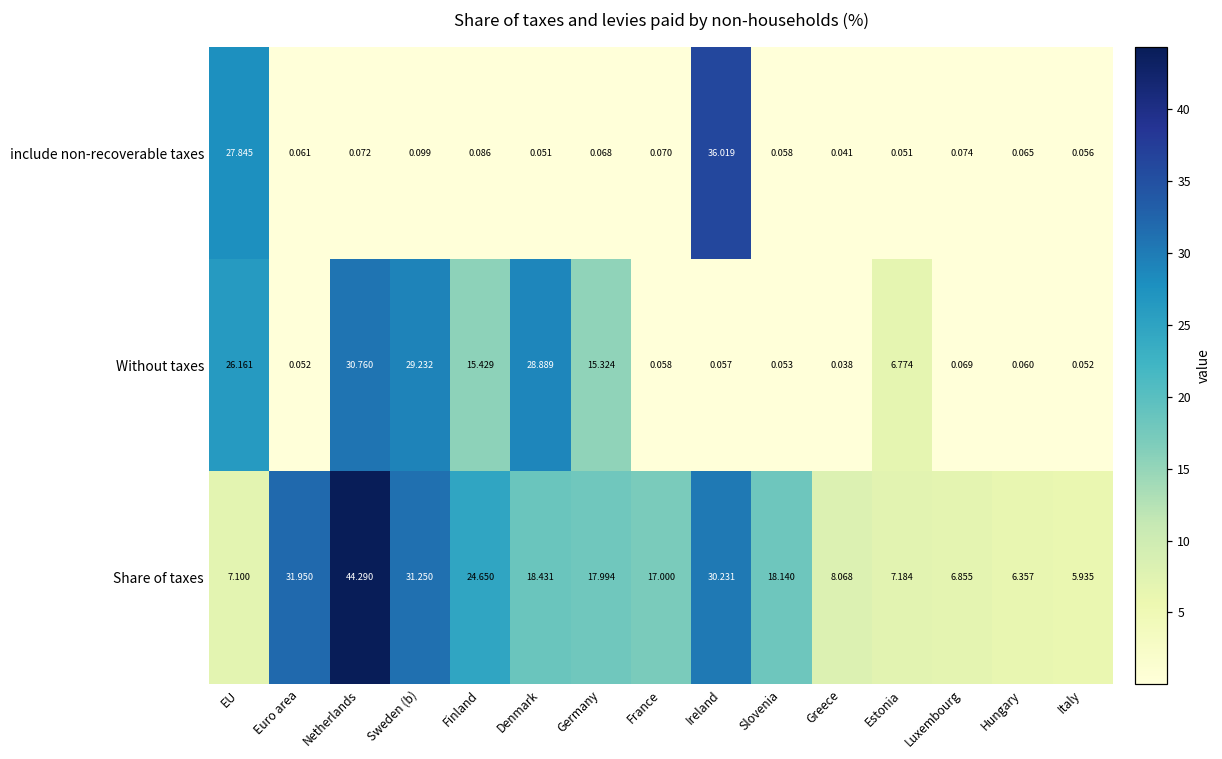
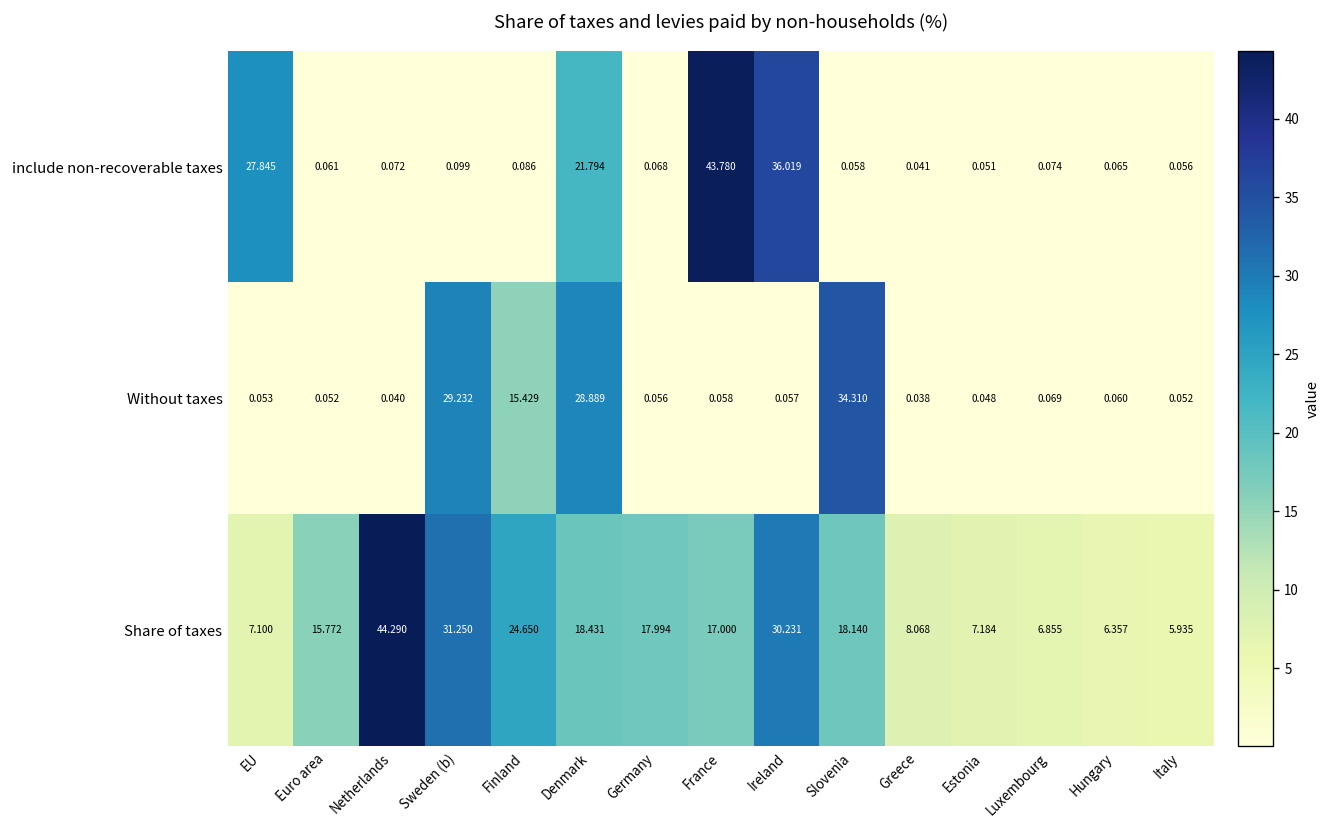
  {
    "include non-recoverable taxes": {
      "EU": 27.845,
      "Euro area": 0.061,
      "Netherlands": 0.072,
      "Sweden (b)": 0.099,
      "Finland": 0.086,
-     "Denmark": 0.051,
+     "Denmark": 21.794,
      "Germany": 0.068,
-     "France": 0.070,
+     "France": 43.780,
      "Ireland": 36.019,
      "Slovenia": 0.058,
      "Greece": 0.041,
      "Estonia": 0.051,
      "Luxembourg": 0.074,
      "Hungary": 0.065,
      "Italy": 0.056
    },
    "Without taxes": {
-     "EU": 26.161,
+     "EU": 0.053,
      "Euro area": 0.052,
-     "Netherlands": 30.760,
+     "Netherlands": 0.040,
      "Sweden (b)": 29.232,
      "Finland": 15.429,
      "Denmark": 28.889,
-     "Germany": 15.324,
+     "Germany": 0.056,
      "France": 0.058,
      "Ireland": 0.057,
-     "Slovenia": 0.053,
+     "Slovenia": 34.310,
      "Greece": 0.038,
-     "Estonia": 6.774,
+     "Estonia": 0.048,
      "Luxembourg": 0.069,
      "Hungary": 0.060,
      "Italy": 0.052
    },
    "Share of taxes": {
      "EU": 7.100,
-     "Euro area": 31.950,
+     "Euro area": 15.772,
      "Netherlands": 44.290,
      "Sweden (b)": 31.250,
      "Finland": 24.650,
      "Denmark": 18.431,
      "Germany": 17.994,
      "France": 17.000,
      "Ireland": 30.231,
      "Slovenia": 18.140,
      "Greece": 8.068,
      "Estonia": 7.184,
      "Luxembourg": 6.855,
      "Hungary": 6.357,
      "Italy": 5.935
    }
  }
